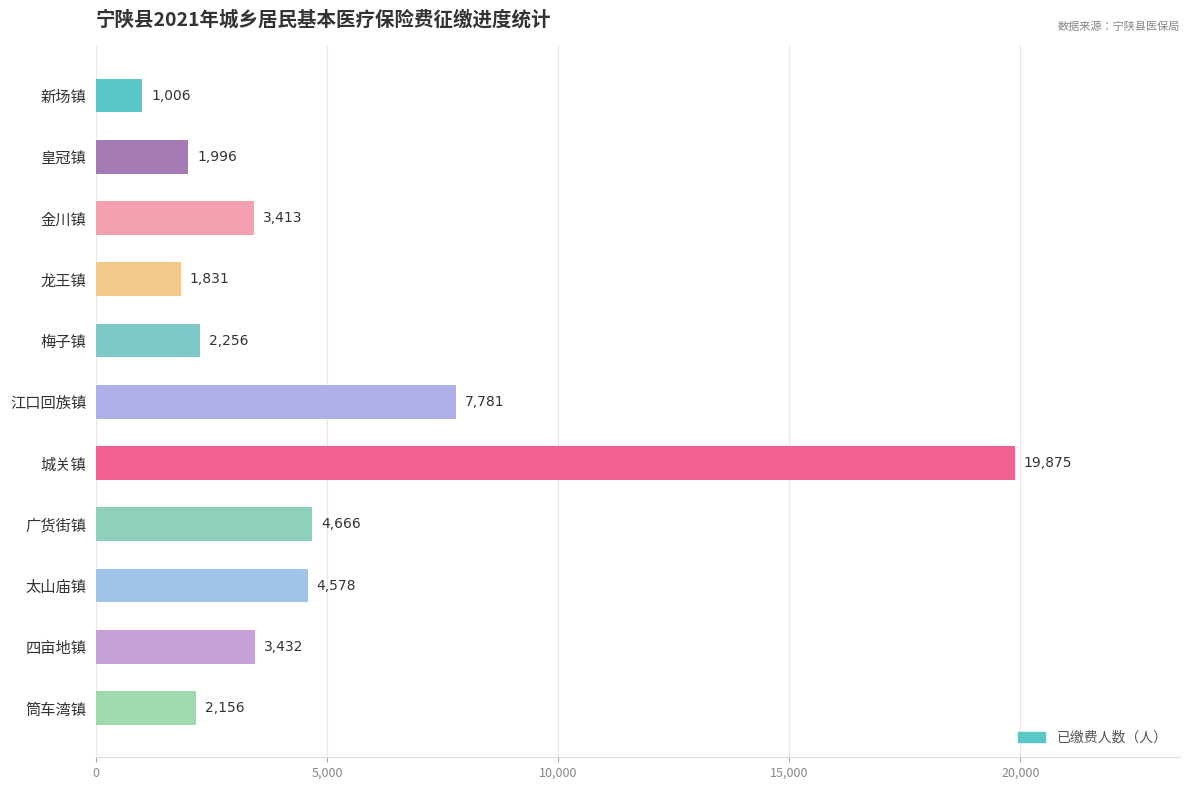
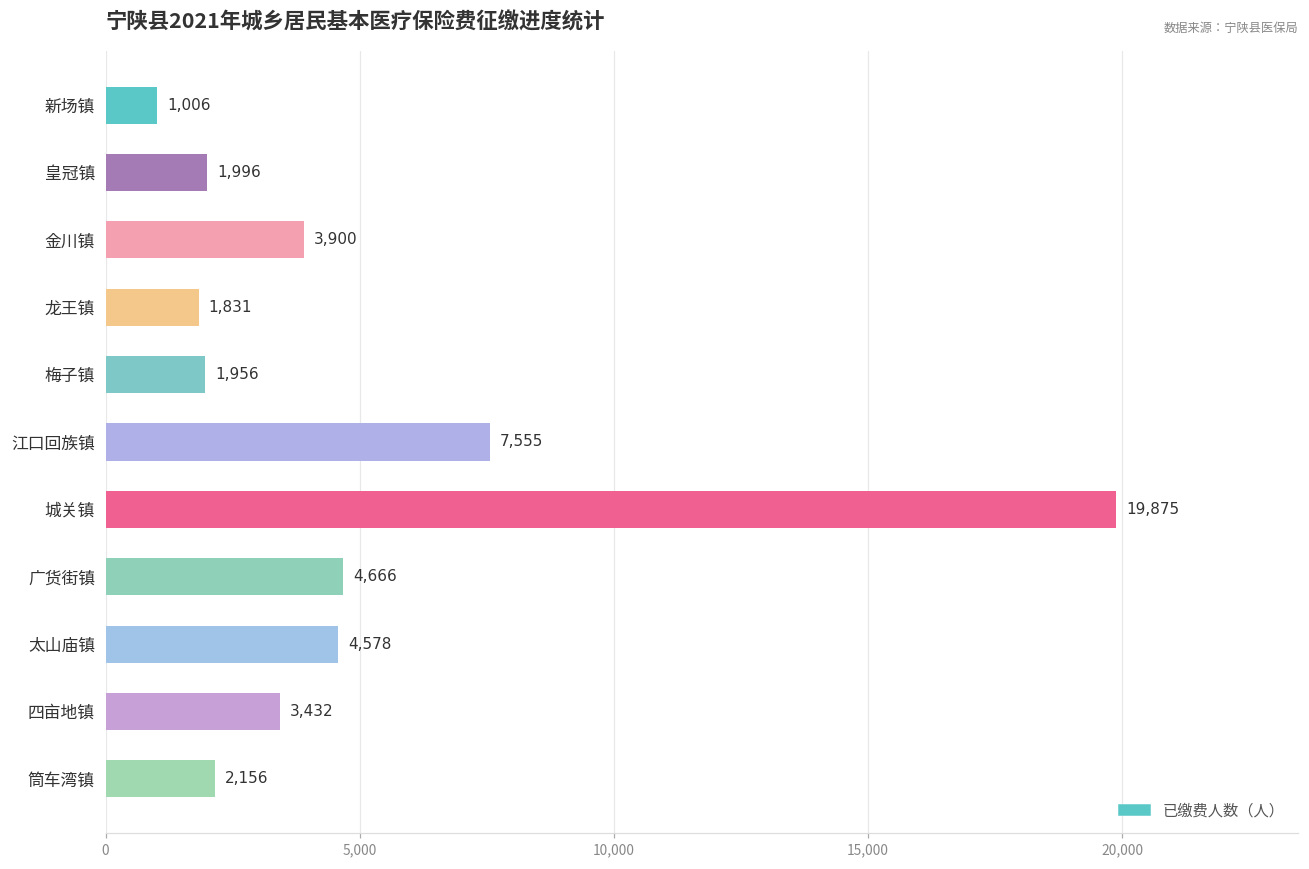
  {
    "新场镇": "1,006",
    "皇冠镇": "1,996",
-   "金川镇": "3,413",
+   "金川镇": "3,900",
    "龙王镇": "1,831",
-   "梅子镇": "2,256",
-   "江口回族镇": "7,781",
+   "梅子镇": "1,956",
+   "江口回族镇": "7,555",
    "城关镇": "19,875",
    "广货街镇": "4,666",
    "太山庙镇": "4,578",
    "四亩地镇": "3,432",
    "筒车湾镇": "2,156"
  }
